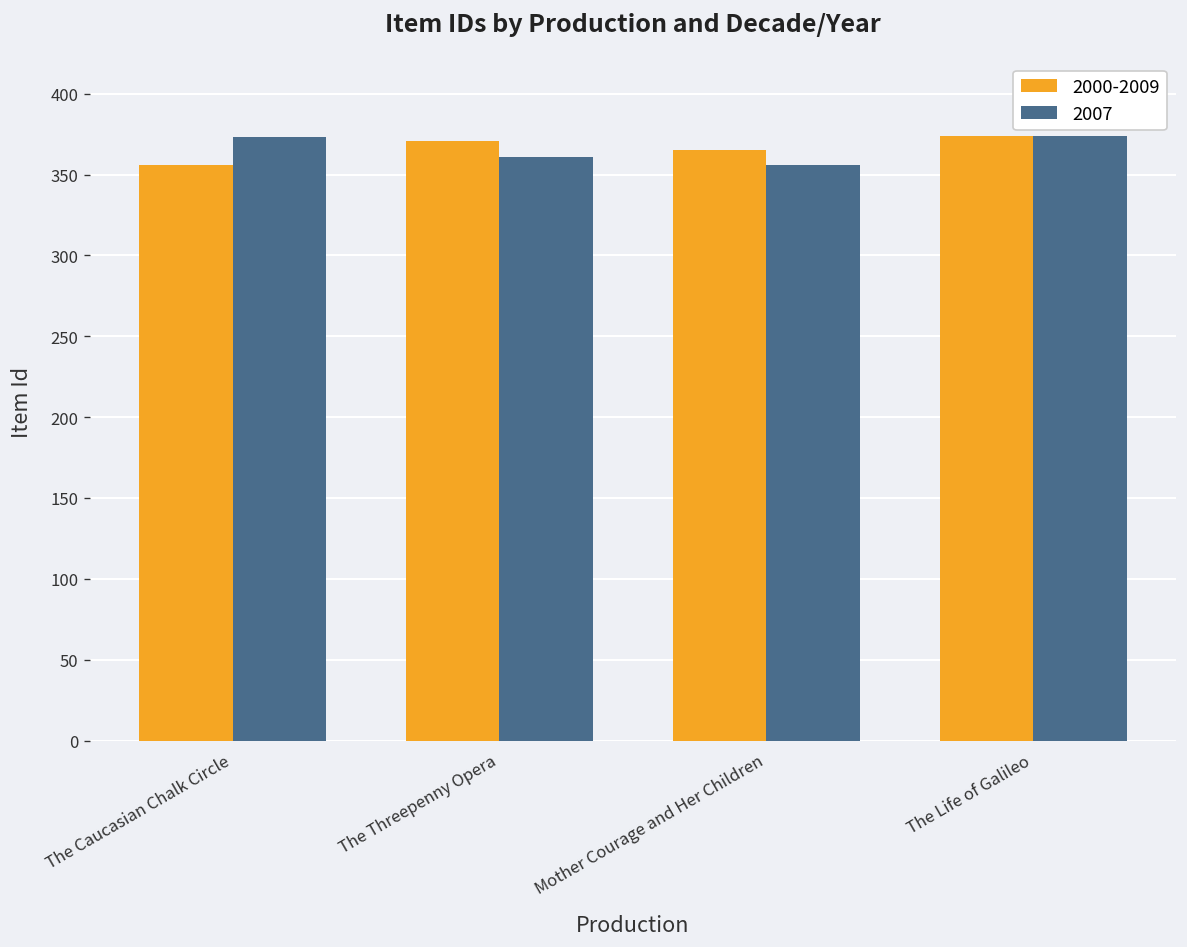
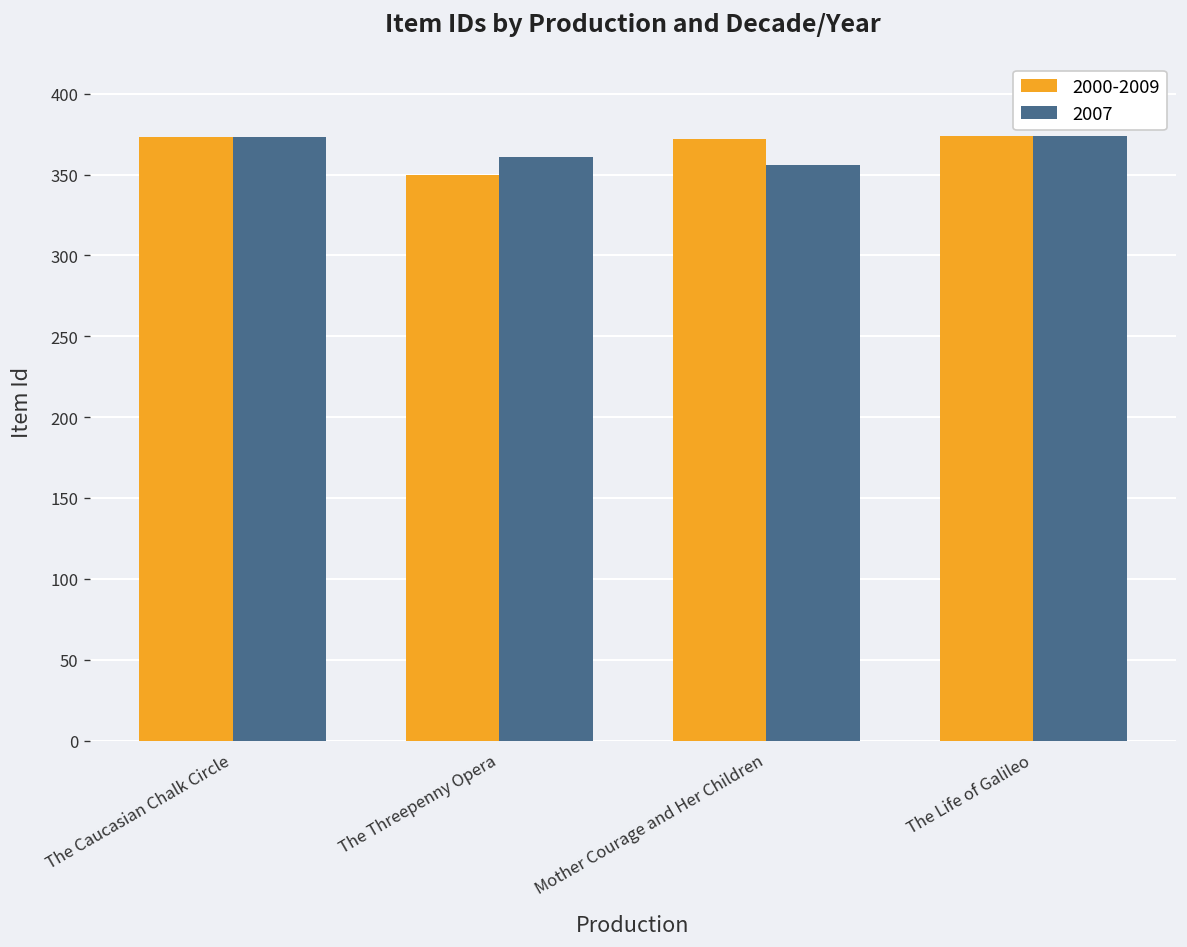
  {
    "2000-2009": {
-     "The Caucasian Chalk Circle": 356,
-     "The Threepenny Opera": 371,
-     "Mother Courage and Her Children": 365,
+     "The Caucasian Chalk Circle": 373,
+     "The Threepenny Opera": 350,
+     "Mother Courage and Her Children": 372,
      "The Life of Galileo": 374
    },
    "2007": {
      "The Caucasian Chalk Circle": 373,
      "The Threepenny Opera": 361,
      "Mother Courage and Her Children": 356,
      "The Life of Galileo": 374
    }
  }
